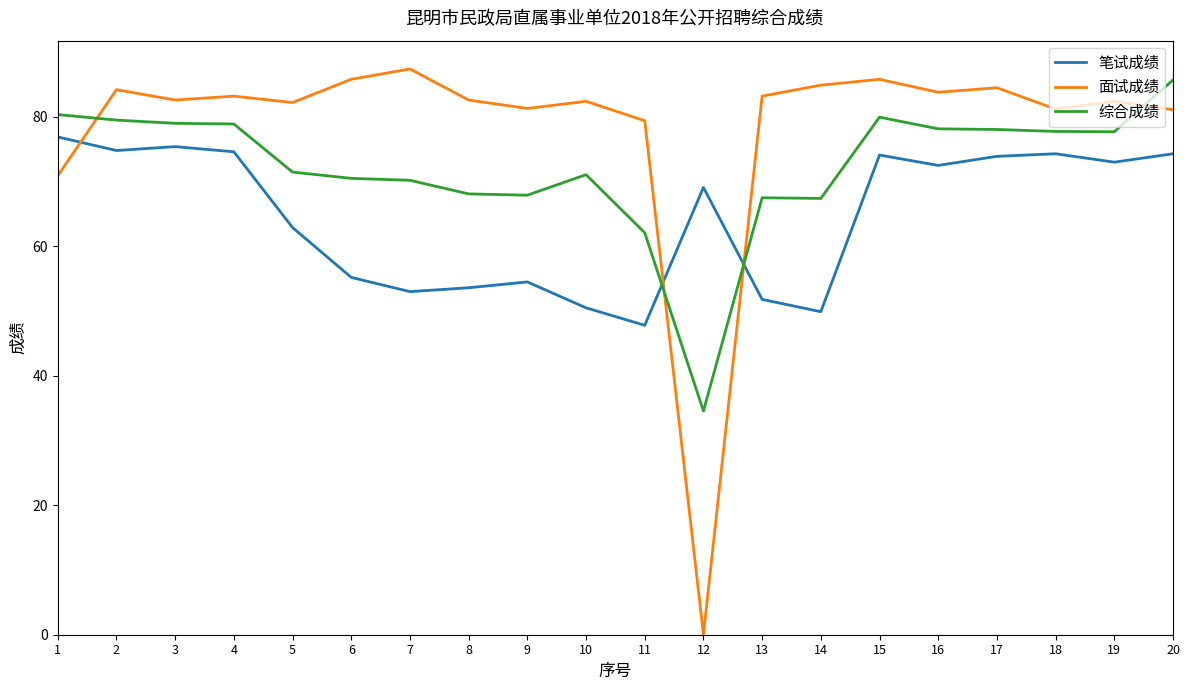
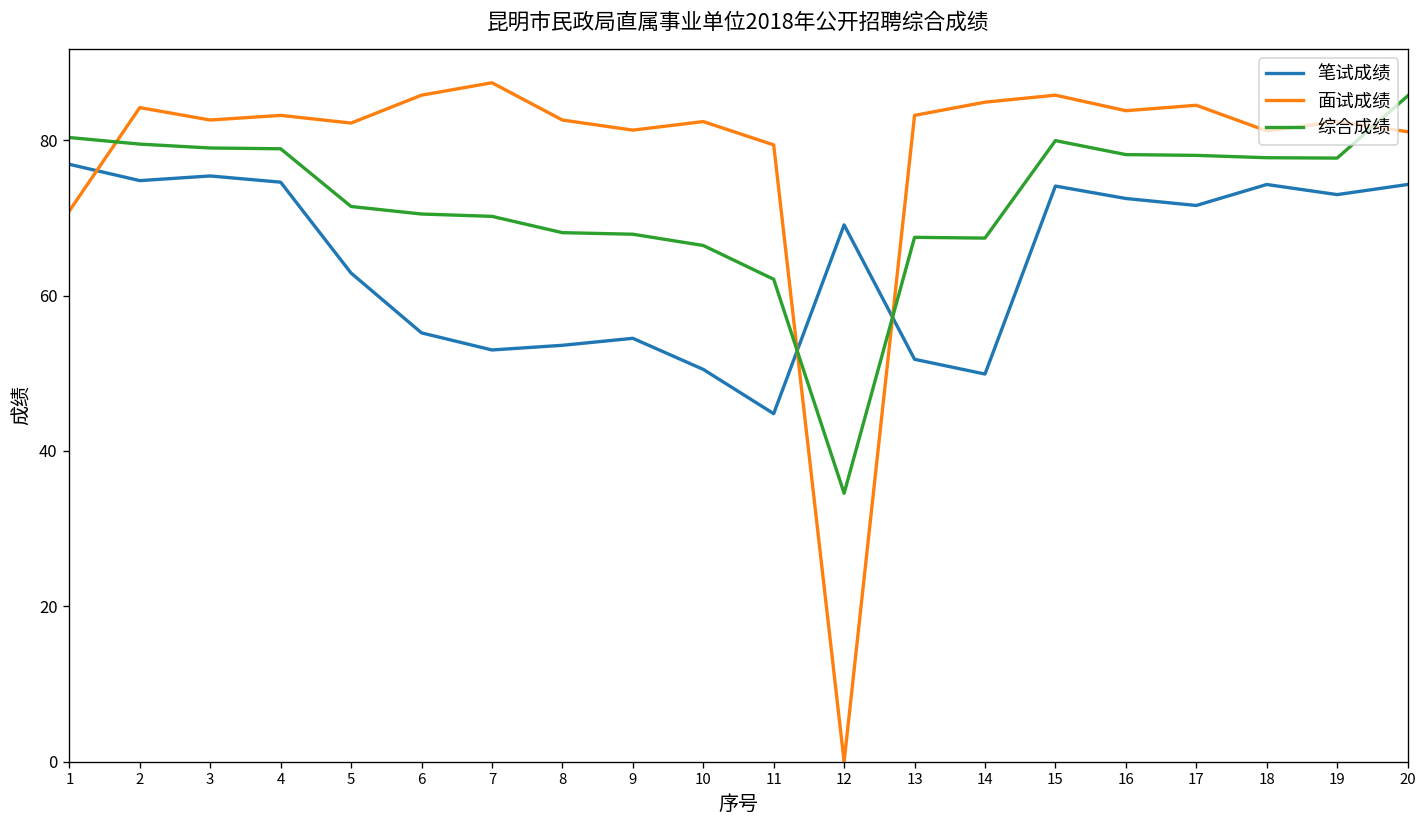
  {
    "笔试成绩": {
      "1": 77,
      "2": 75,
      "3": 75,
      "4": 75,
      "5": 63,
      "6": 55,
      "7": 53,
      "8": 54,
      "9": 55,
      "10": 51,
-     "11": 48,
+     "11": 45,
      "12": 69,
      "13": 52,
      "14": 50,
      "15": 74,
      "16": 73,
-     "17": 74,
+     "17": 72,
      "18": 74,
      "19": 73,
      "20": 74
    },
    "面试成绩": {
      "1": 71,
      "2": 84,
      "3": 83,
      "4": 83,
      "5": 82,
      "6": 86,
      "7": 87,
      "8": 83,
      "9": 81,
      "10": 82,
      "11": 79,
      "12": 0,
      "13": 83,
      "14": 85,
      "15": 86,
      "16": 84,
      "17": 85,
      "20": 81
    },
    "综合成绩": {
      "1": 80,
      "2": 80,
      "3": 79,
      "4": 79,
      "5": 71,
      "6": 71,
      "7": 70,
      "8": 68,
      "9": 68,
-     "10": 71,
+     "10": 66,
      "11": 62,
      "12": 35,
      "13": 68,
      "14": 67,
      "15": 80,
      "16": 78,
      "17": 78,
      "18": 78,
      "19": 78,
      "20": 86
    }
  }
